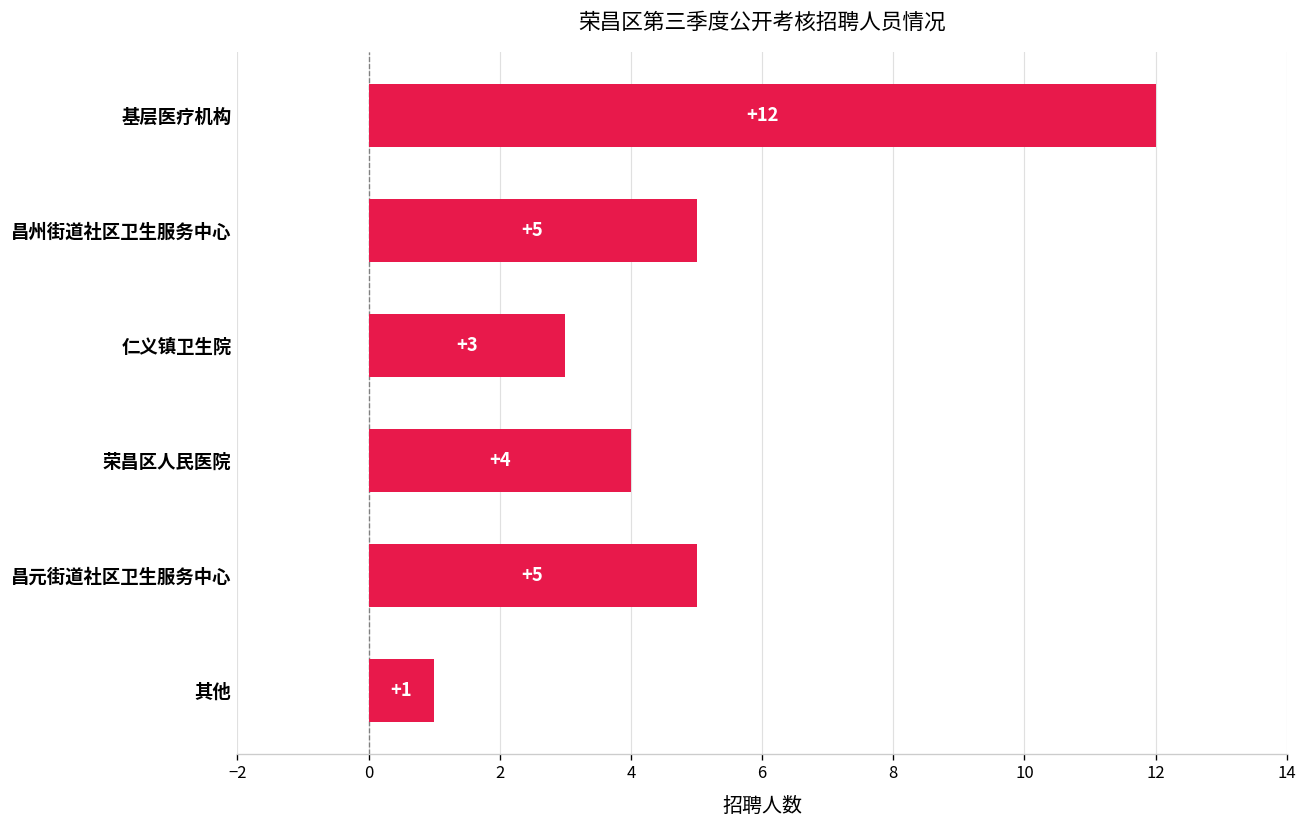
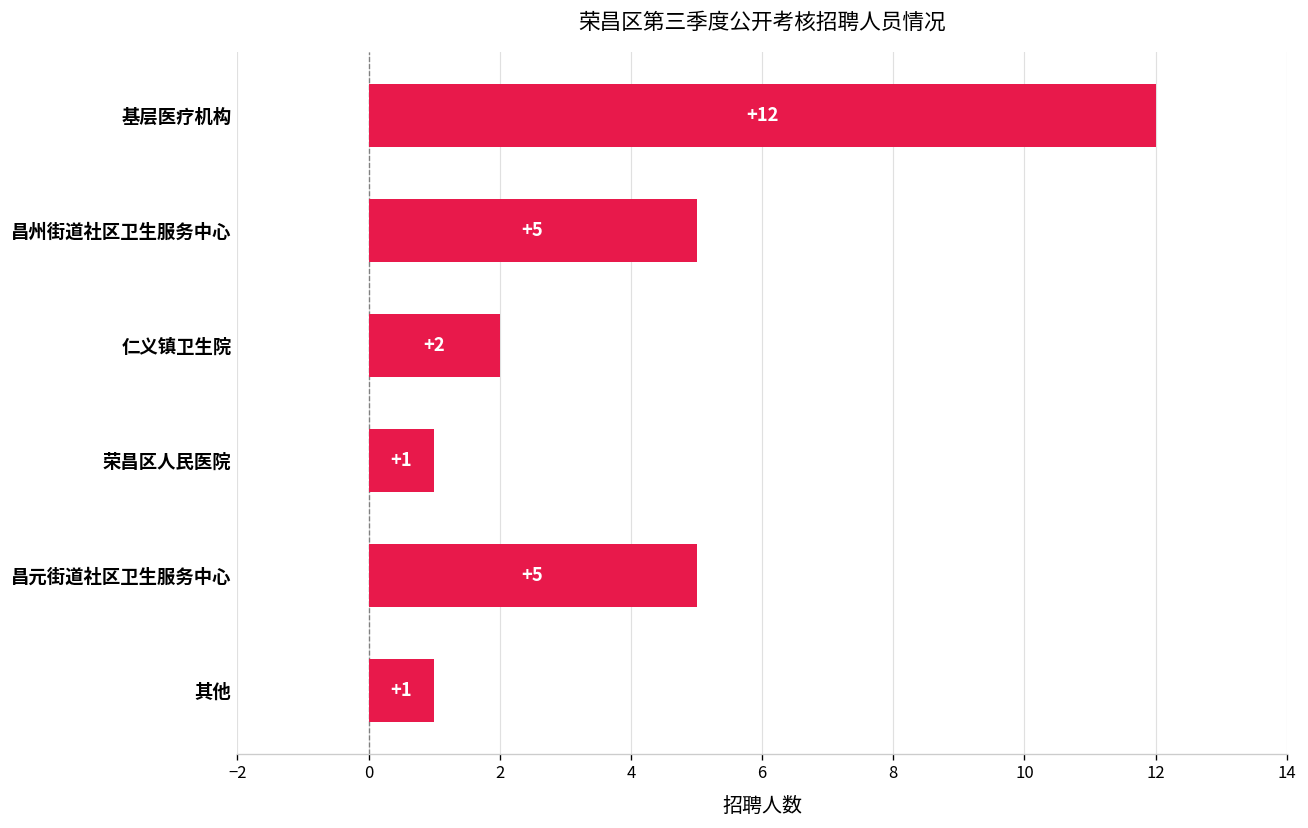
  {
    "基层医疗机构": "+12",
    "昌州街道社区卫生服务中心": "+5",
-   "仁义镇卫生院": "+3",
-   "荣昌区人民医院": "+4",
+   "仁义镇卫生院": "+2",
+   "荣昌区人民医院": "+1",
    "昌元街道社区卫生服务中心": "+5",
    "其他": "+1"
  }
